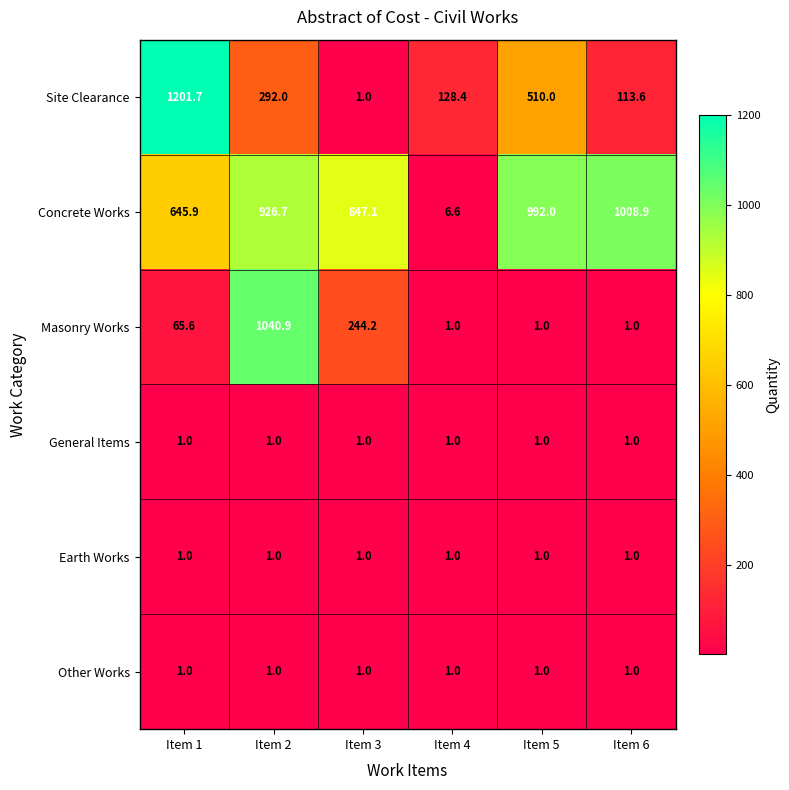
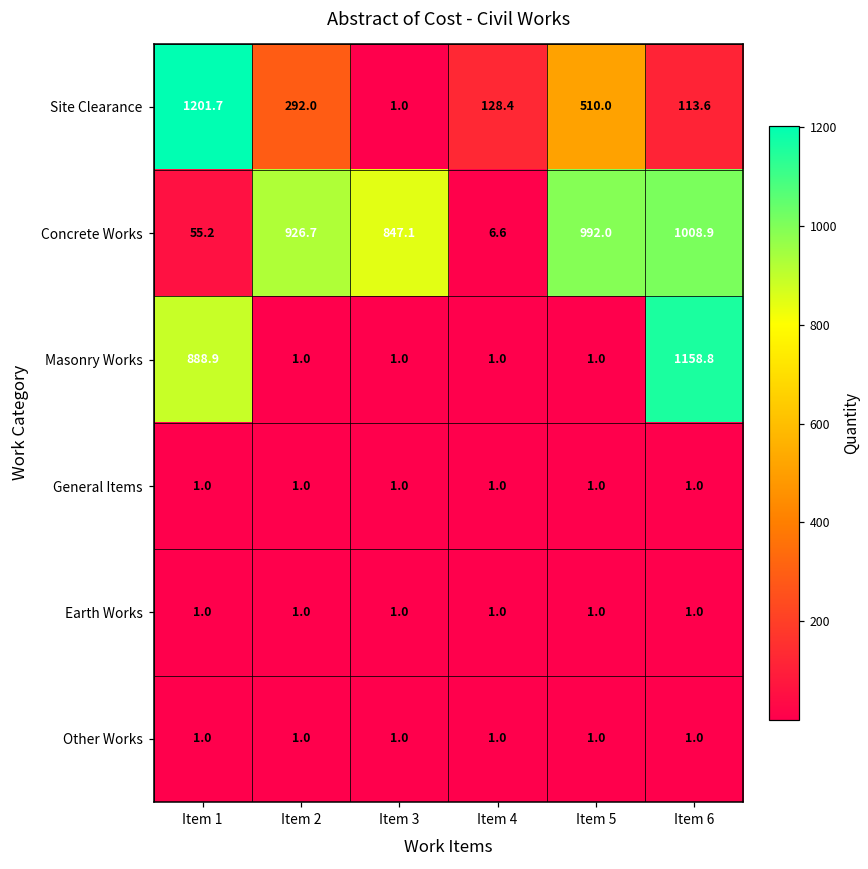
  {
    "Site Clearance": {
      "Item 1": 1201.7,
      "Item 2": 292.0,
      "Item 3": 1.0,
      "Item 4": 128.4,
      "Item 5": 510.0,
      "Item 6": 113.6
    },
    "Concrete Works": {
-     "Item 1": 645.9,
+     "Item 1": 55.2,
      "Item 2": 926.7,
      "Item 3": 847.1,
      "Item 4": 6.6,
      "Item 5": 992.0,
      "Item 6": 1008.9
    },
    "Masonry Works": {
-     "Item 1": 65.6,
-     "Item 2": 1040.9,
-     "Item 3": 244.2,
+     "Item 1": 888.9,
+     "Item 2": 1.0,
+     "Item 3": 1.0,
      "Item 4": 1.0,
      "Item 5": 1.0,
-     "Item 6": 1.0
+     "Item 6": 1158.8
    },
    "General Items": {
      "Item 1": 1.0,
      "Item 2": 1.0,
      "Item 3": 1.0,
      "Item 4": 1.0,
      "Item 5": 1.0,
      "Item 6": 1.0
    },
    "Earth Works": {
      "Item 1": 1.0,
      "Item 2": 1.0,
      "Item 3": 1.0,
      "Item 4": 1.0,
      "Item 5": 1.0,
      "Item 6": 1.0
    },
    "Other Works": {
      "Item 1": 1.0,
      "Item 2": 1.0,
      "Item 3": 1.0,
      "Item 4": 1.0,
      "Item 5": 1.0,
      "Item 6": 1.0
    }
  }
